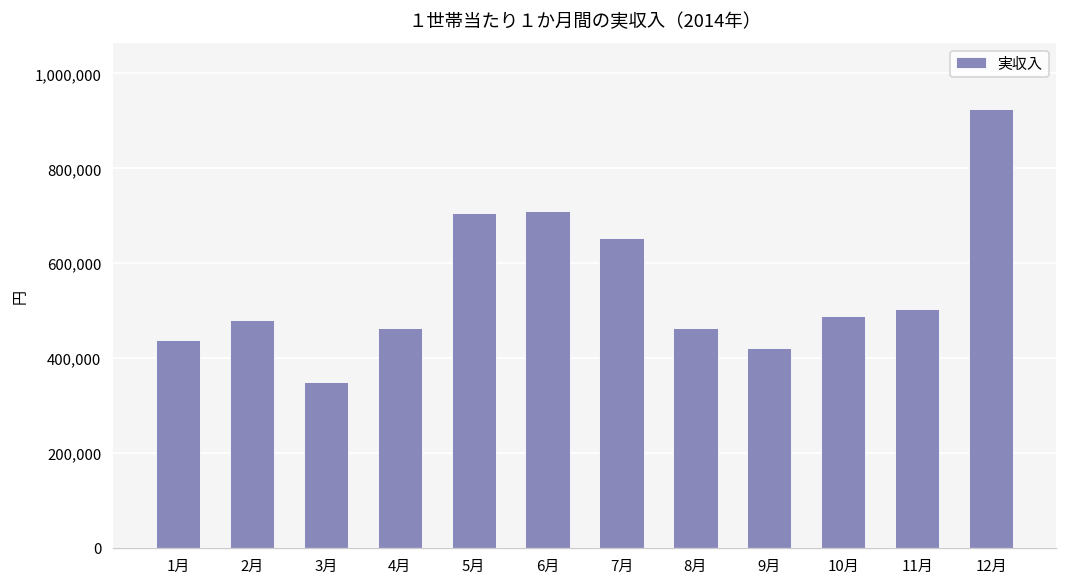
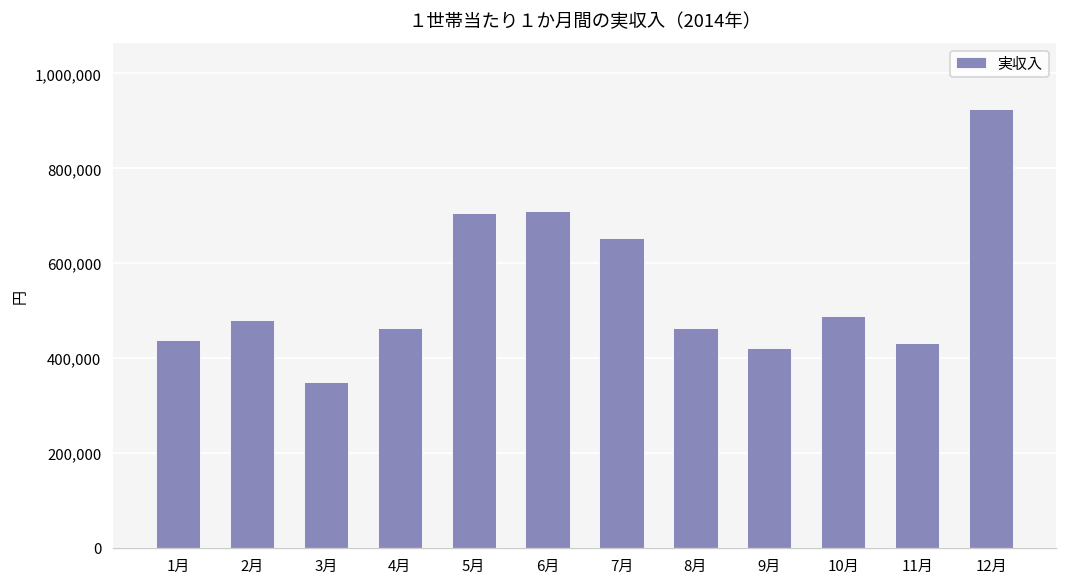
  {
    "1月": "440,000",
    "2月": "480,000",
    "3月": "350,000",
    "4月": "460,000",
    "5月": "710,000",
    "6月": "710,000",
    "7月": "650,000",
    "8月": "460,000",
    "9月": "420,000",
    "10月": "490,000",
-   "11月": "500,000",
+   "11月": "430,000",
    "12月": "920,000"
  }
